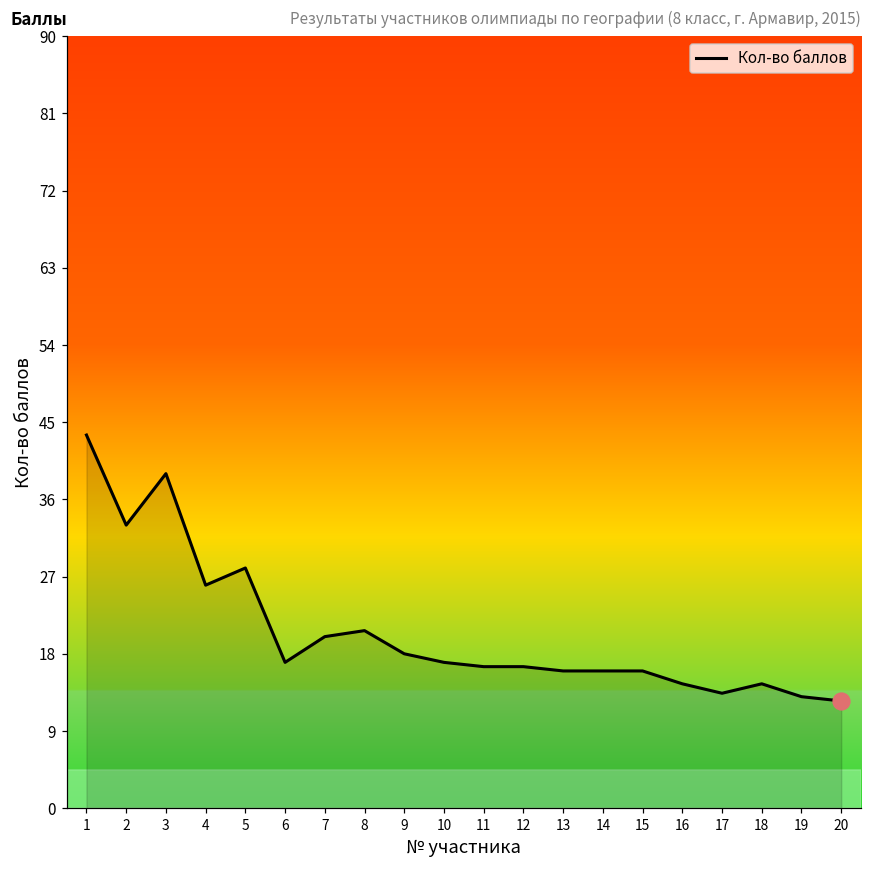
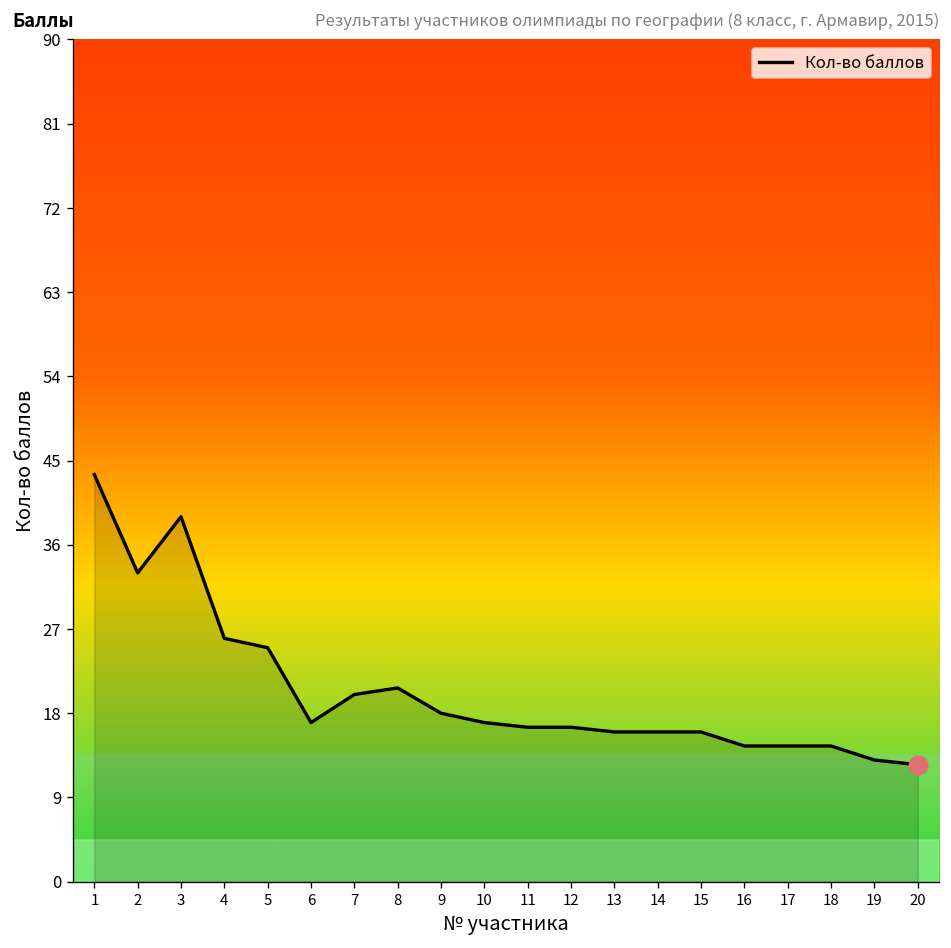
  {
    "Кол-во баллов": {
      "1": 44,
      "2": 33,
      "3": 39,
      "4": 26,
-     "5": 28,
+     "5": 25,
      "6": 17,
      "7": 20,
      "8": 21,
      "9": 18,
      "10": 17,
      "11": 17,
      "12": 17,
      "13": 16,
      "14": 16,
      "15": 16,
      "16": 15,
-     "17": 13,
+     "17": 15,
      "18": 15,
      "19": 13
    }
  }
